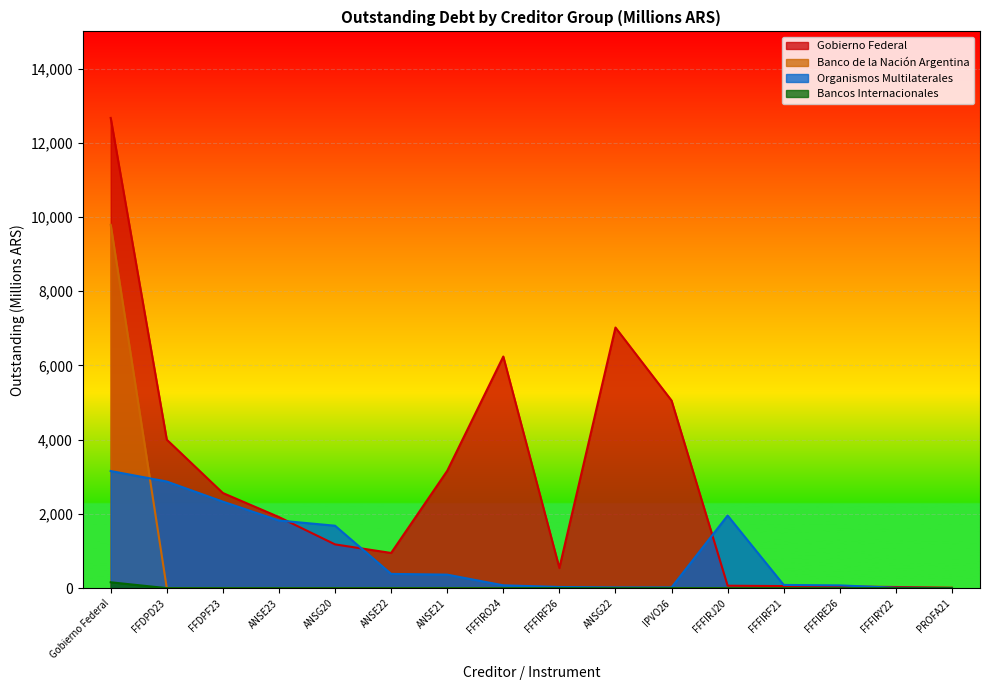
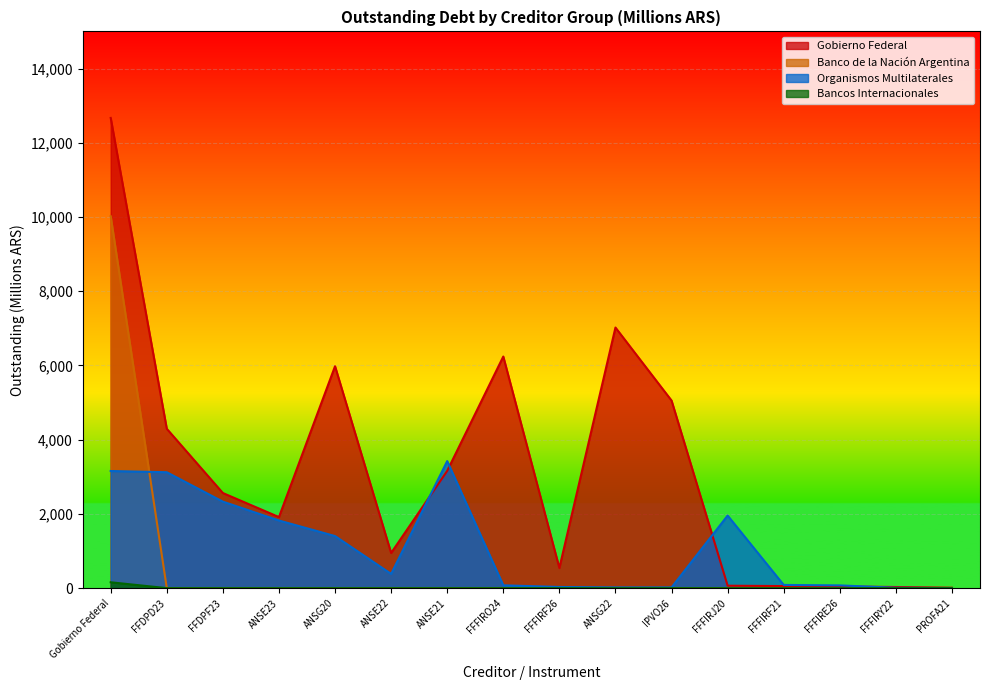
  {
    "Gobierno Federal": {
      "Gobierno Federal": "12,700",
-     "FFDPD23": "4,000",
+     "FFDPD23": "4,300",
      "FFDPF23": "2,600",
      "ANSE23": "1,900",
-     "ANSG20": "1,200",
+     "ANSG20": "6,000",
      "ANSE22": "900",
      "ANSE21": "3,200",
      "FFFIRO24": "6,200",
      "FFFIRF26": "500",
      "ANSG22": "7,000",
      "IPVO26": "5,100"
    },
    "Banco de la Nación Argentina": {
-     "Gobierno Federal": "9,800"
+     "Gobierno Federal": "10,000"
    },
    "Organismos Multilaterales": {
      "Gobierno Federal": "3,200",
-     "FFDPD23": "2,900",
+     "FFDPD23": "3,100",
      "FFDPF23": "2,300",
      "ANSE23": "1,800",
-     "ANSG20": "1,700",
+     "ANSG20": "1,400",
      "ANSE22": "400",
-     "ANSE21": "400",
+     "ANSE21": "3,400",
      "FFFIRO24": "100",
      "FFFIRJ20": "2,000"
    },
    "Bancos Internacionales": {
      "Gobierno Federal": "200"
    }
  }
